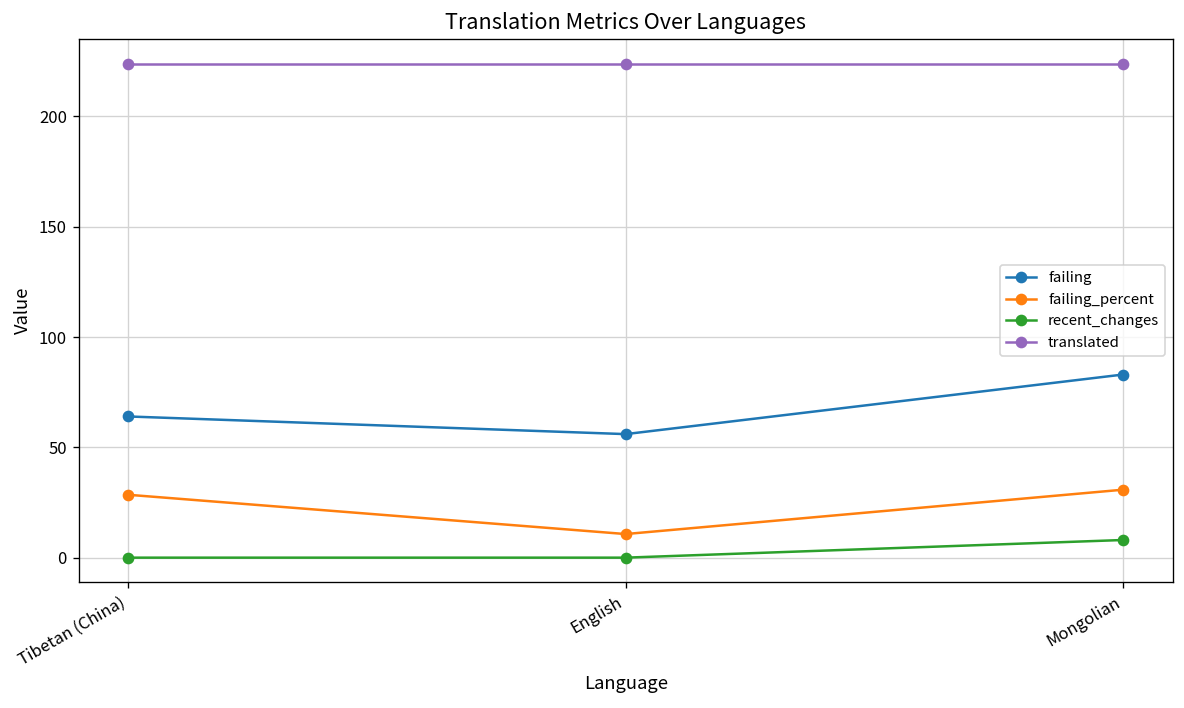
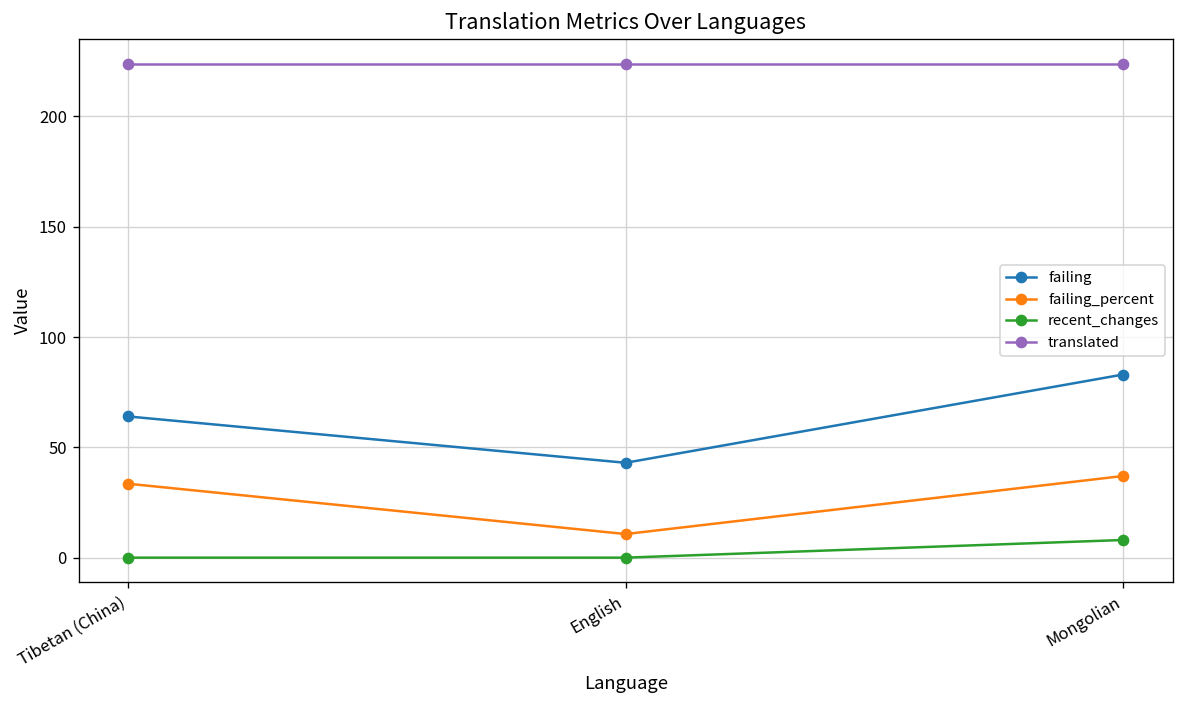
  {
    "failing": {
      "Tibetan (China)": 64,
-     "English": 56,
+     "English": 43,
      "Mongolian": 83
    },
    "failing_percent": {
-     "Tibetan (China)": 29,
+     "Tibetan (China)": 34,
      "English": 11,
-     "Mongolian": 31
+     "Mongolian": 37
    },
    "recent_changes": {
      "Tibetan (China)": 0,
      "English": 0,
      "Mongolian": 8
    },
    "translated": {
      "Tibetan (China)": 224,
      "English": 224,
      "Mongolian": 224
    }
  }
